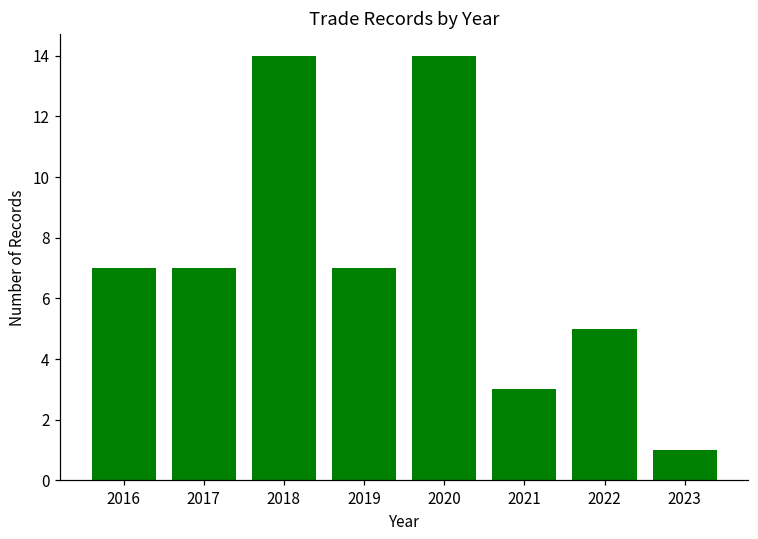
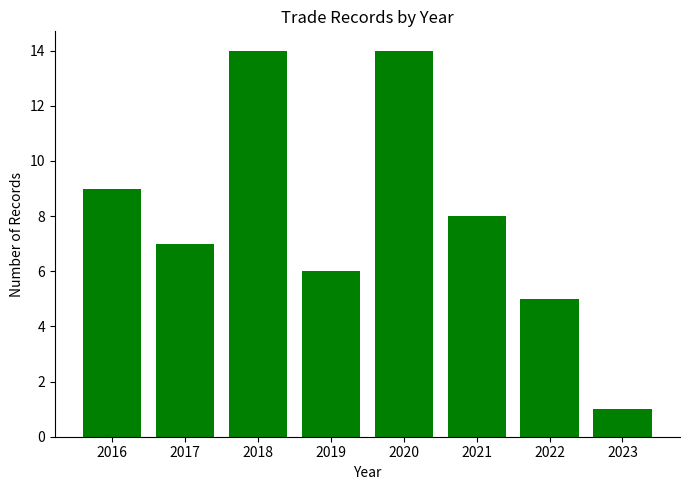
  {
-   "2016": 7,
+   "2016": 9,
    "2017": 7,
    "2018": 14,
-   "2019": 7,
+   "2019": 6,
    "2020": 14,
-   "2021": 3,
+   "2021": 8,
    "2022": 5,
    "2023": 1
  }
